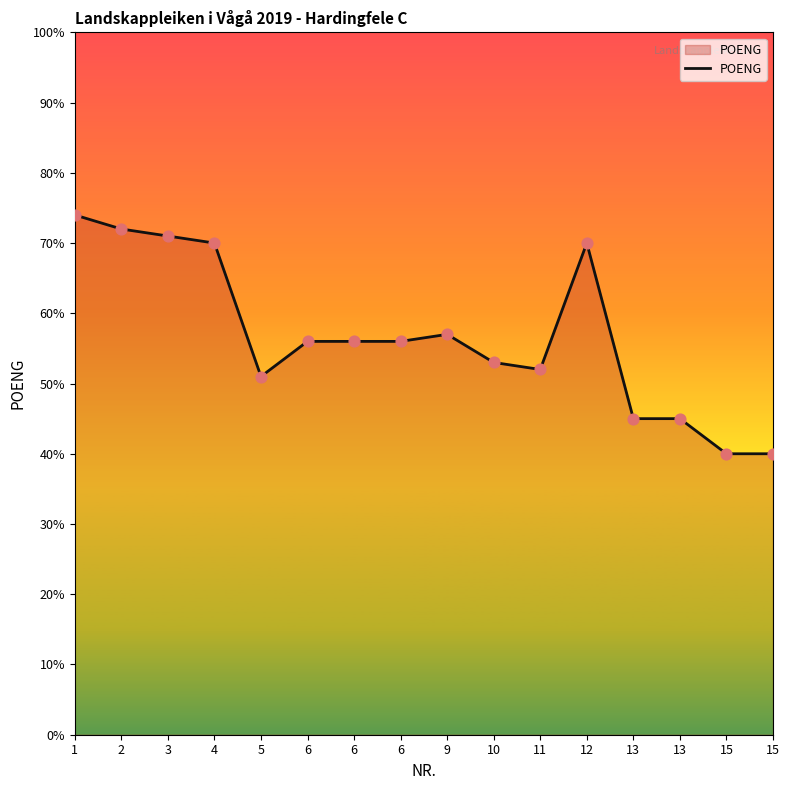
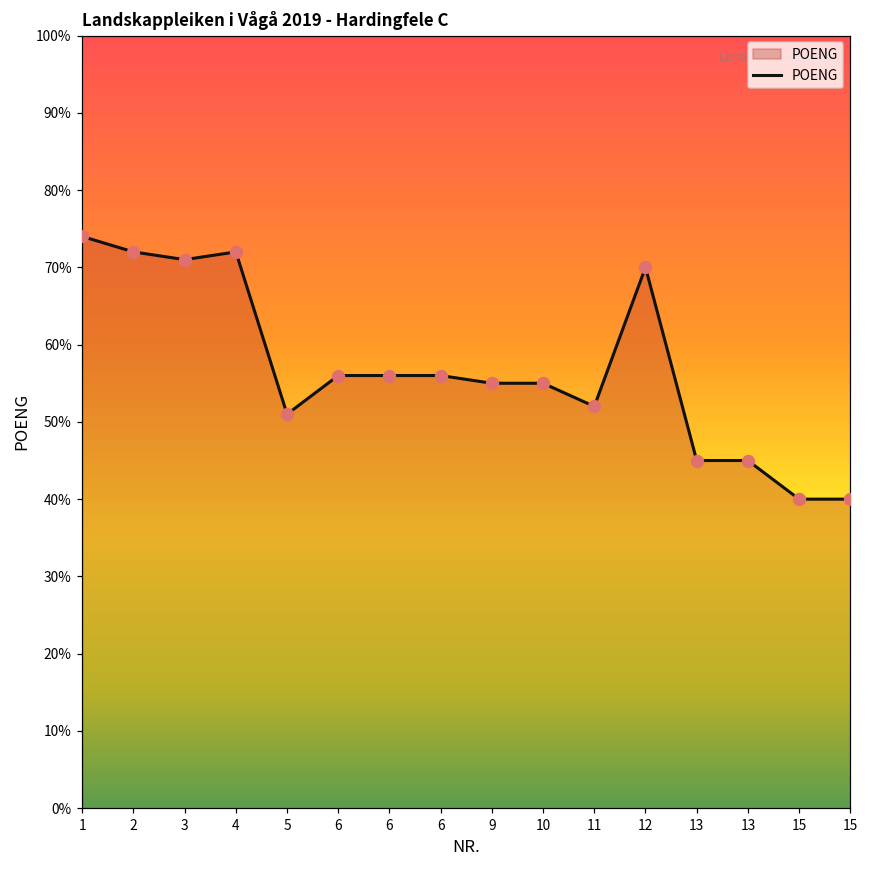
  {
    "1": "74%",
    "2": "72%",
    "3": "71%",
-   "4": "70%",
+   "4": "72%",
    "5": "51%",
-   "9": "57%",
-   "10": "53%",
+   "9": "55%",
+   "10": "55%",
    "11": "52%",
    "12": "70%"
  }
